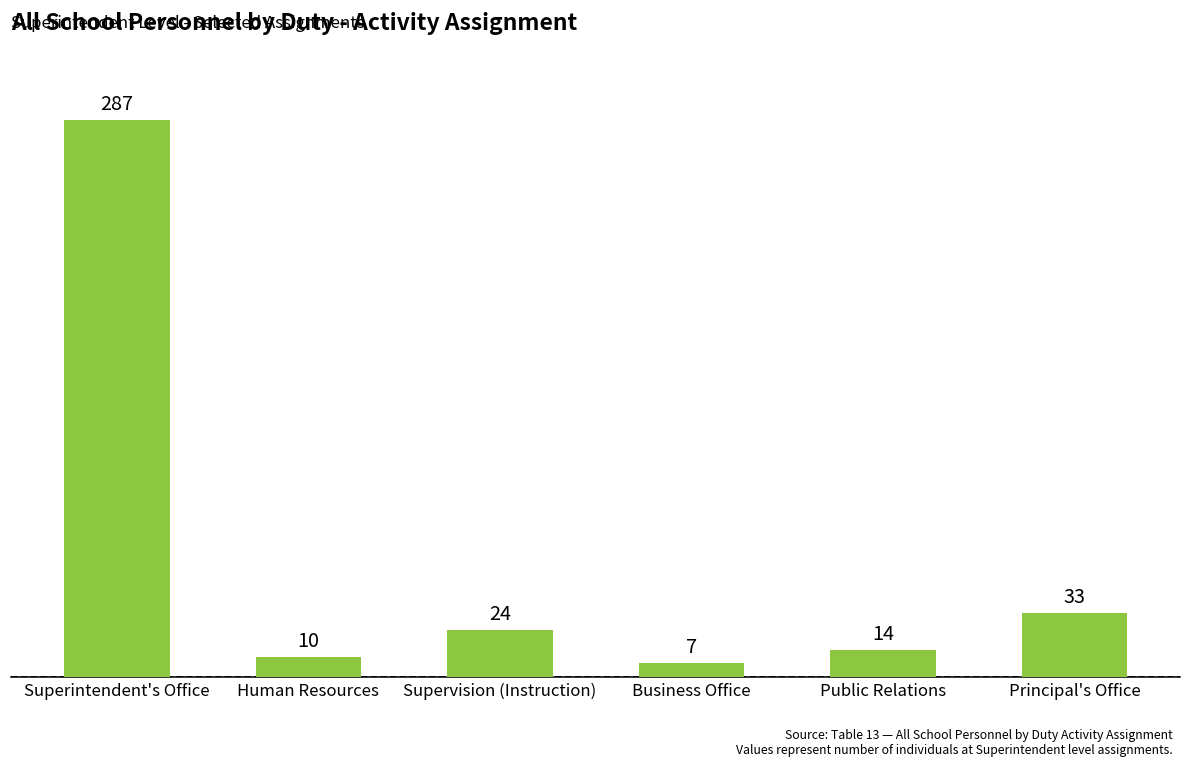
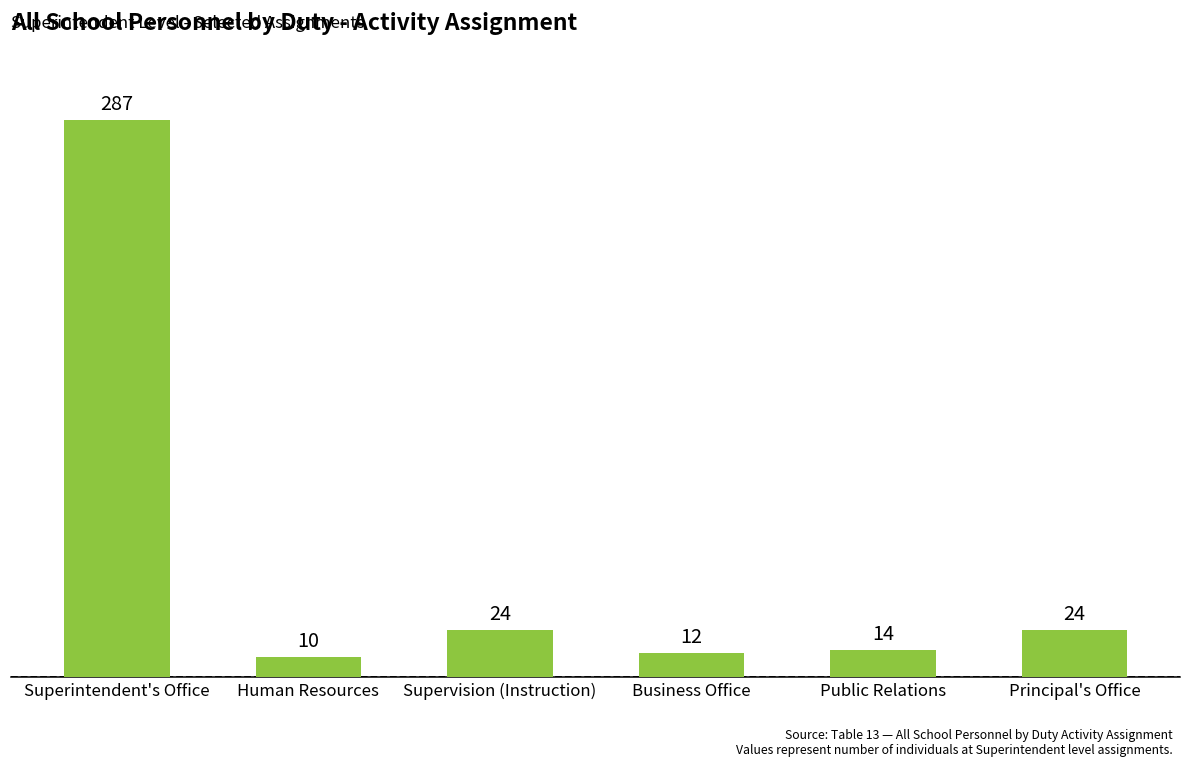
  {
    "Superintendent's Office": 287,
    "Human Resources": 10,
    "Supervision (Instruction)": 24,
-   "Business Office": 7,
+   "Business Office": 12,
    "Public Relations": 14,
-   "Principal's Office": 33
+   "Principal's Office": 24
  }
